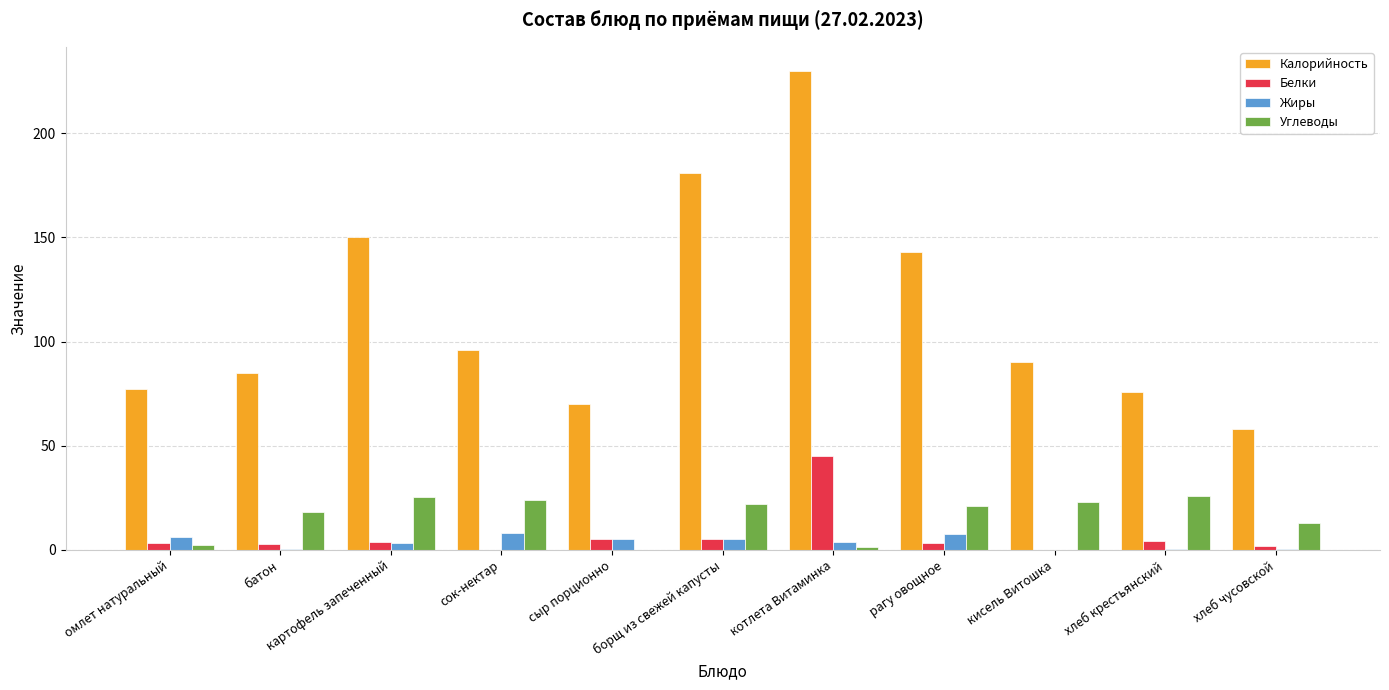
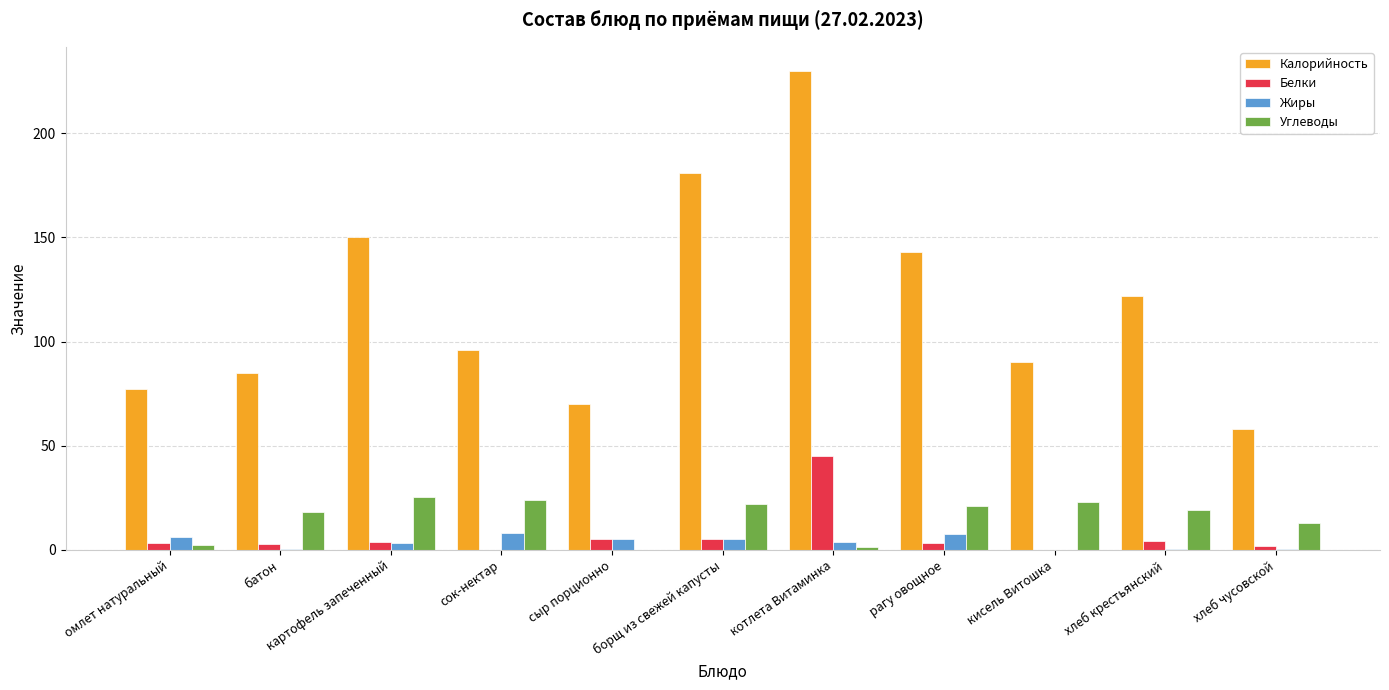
  {
    "Калорийность": {
      "омлет натуральный": 77,
      "батон": 85,
      "картофель запеченный": 150,
      "сок-нектар": 96,
      "сыр порционно": 70,
      "борщ из свежей капусты": 181,
      "котлета Витаминка": 230,
      "рагу овощное": 143,
      "кисель Витошка": 90,
-     "хлеб крестьянский": 76,
+     "хлеб крестьянский": 122,
      "хлеб чусовской": 58
    },
    "Белки": {
      "омлет натуральный": 3,
      "батон": 3,
      "картофель запеченный": 4,
      "сок-нектар": 0,
      "сыр порционно": 5,
      "борщ из свежей капусты": 5,
      "котлета Витаминка": 45,
      "рагу овощное": 3,
      "кисель Витошка": 0,
      "хлеб крестьянский": 4,
      "хлеб чусовской": 2
    },
    "Жиры": {
      "омлет натуральный": 6,
      "картофель запеченный": 3,
      "сок-нектар": 8,
      "сыр порционно": 5,
      "борщ из свежей капусты": 5,
      "котлета Витаминка": 4,
      "рагу овощное": 8,
      "кисель Витошка": 0
    },
    "Углеводы": {
      "омлет натуральный": 2,
      "батон": 18,
      "картофель запеченный": 25,
      "сок-нектар": 24,
      "сыр порционно": 0,
      "борщ из свежей капусты": 22,
      "котлета Витаминка": 1,
      "рагу овощное": 21,
      "кисель Витошка": 23,
-     "хлеб крестьянский": 26,
+     "хлеб крестьянский": 19,
      "хлеб чусовской": 13
    }
  }
